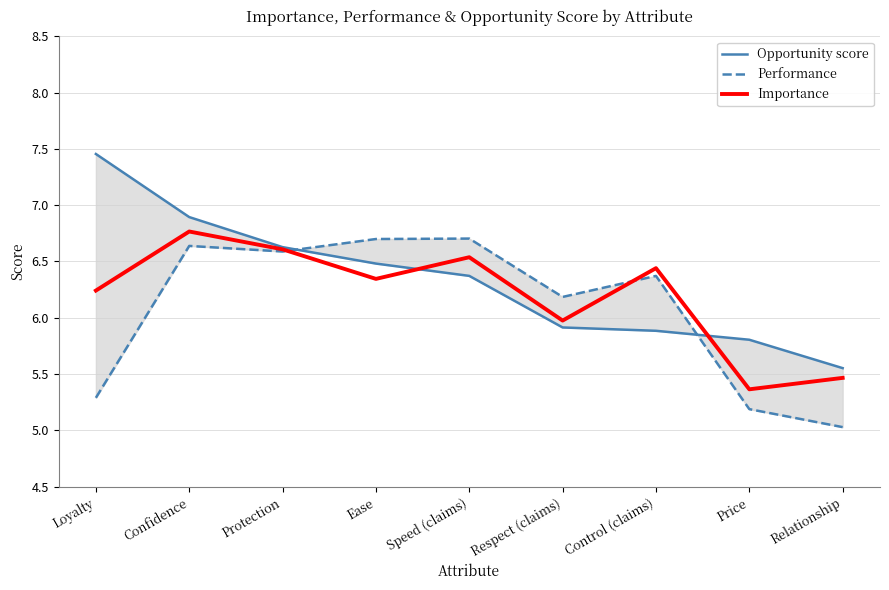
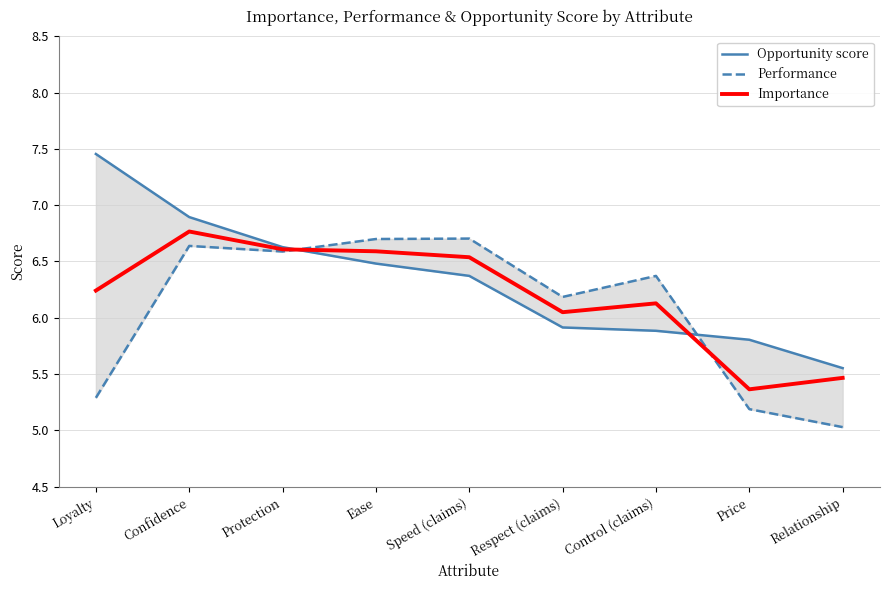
  {
    "Importance": {
      "Loyalty": 6.24,
      "Confidence": 6.77,
-     "Ease": 6.35,
+     "Ease": 6.59,
      "Speed (claims)": 6.54,
-     "Respect (claims)": 5.98,
-     "Control (claims)": 6.44,
+     "Respect (claims)": 6.05,
+     "Control (claims)": 6.13,
      "Price": 5.36,
      "Relationship": 5.47
    }
  }
